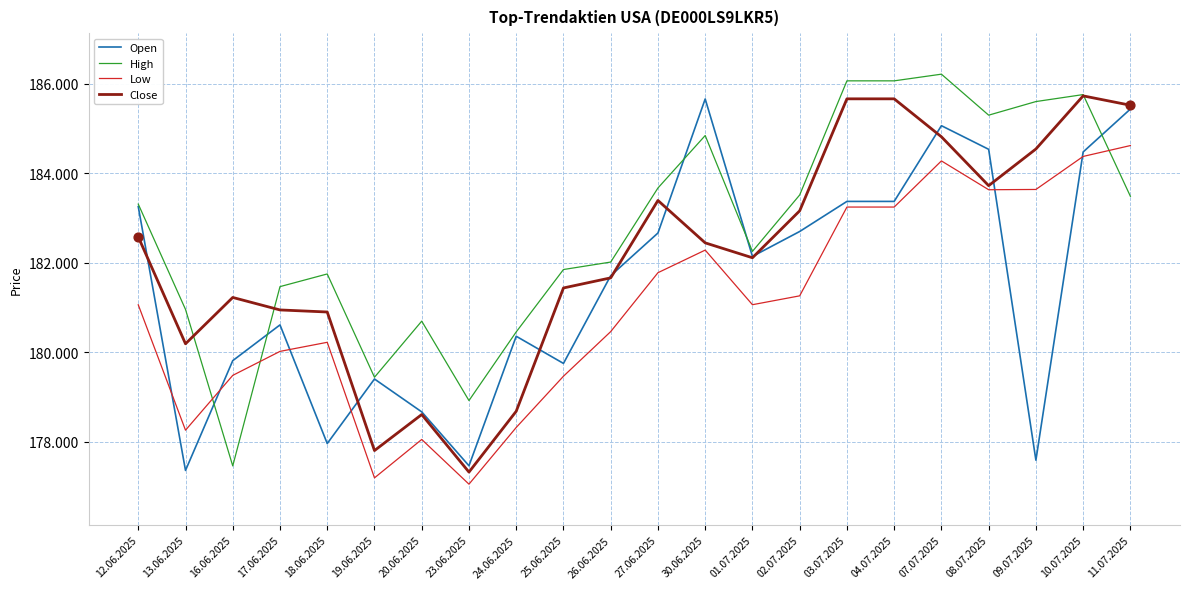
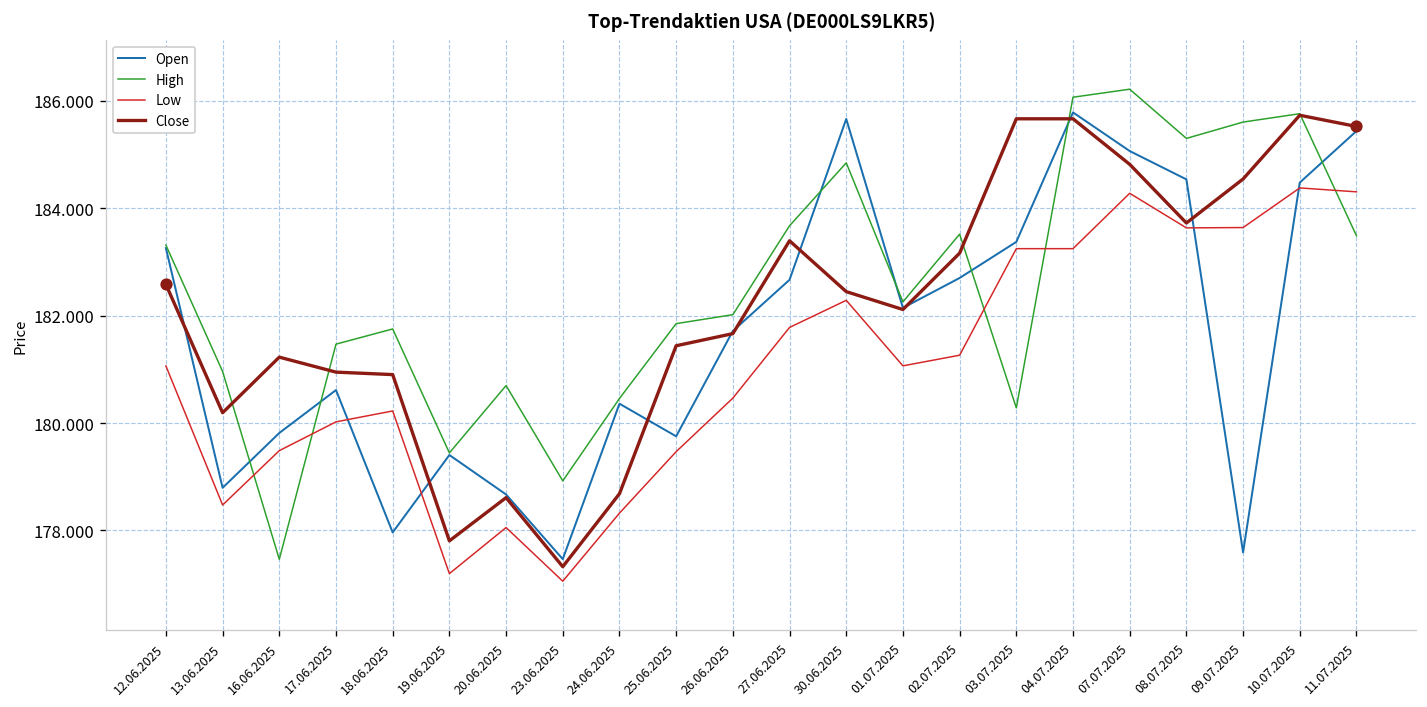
  {
    "Open": {
-     "13.06.2025": 177.4,
+     "13.06.2025": 178.8,
      "16.06.2025": 179.8,
      "17.06.2025": 180.6,
      "18.06.2025": 178.0,
      "20.06.2025": 178.7,
      "23.06.2025": 177.5,
      "24.06.2025": 180.4,
      "25.06.2025": 179.8,
      "27.06.2025": 182.7,
      "30.06.2025": 185.7,
      "02.07.2025": 182.7,
      "03.07.2025": 183.4,
-     "04.07.2025": 183.4,
+     "04.07.2025": 185.8,
      "07.07.2025": 185.1,
      "08.07.2025": 184.5,
      "09.07.2025": 177.6,
      "10.07.2025": 184.5,
      "11.07.2025": 185.4
    },
    "High": {
      "13.06.2025": 181.0,
      "16.06.2025": 177.5,
      "17.06.2025": 181.5,
      "18.06.2025": 181.8,
      "20.06.2025": 180.7,
      "23.06.2025": 178.9,
      "24.06.2025": 180.5,
      "25.06.2025": 181.9,
      "26.06.2025": 182.0,
      "27.06.2025": 183.7,
      "30.06.2025": 184.8,
      "01.07.2025": 182.3,
      "02.07.2025": 183.5,
-     "03.07.2025": 186.1,
+     "03.07.2025": 180.3,
      "04.07.2025": 186.1,
      "07.07.2025": 186.2,
      "08.07.2025": 185.3,
      "09.07.2025": 185.6,
      "11.07.2025": 183.5
    },
    "Low": {
      "12.06.2025": 181.1,
-     "13.06.2025": 178.3,
+     "13.06.2025": 178.5,
      "16.06.2025": 179.5,
      "17.06.2025": 180.0,
      "18.06.2025": 180.2,
      "19.06.2025": 177.2,
      "20.06.2025": 178.1,
      "23.06.2025": 177.1,
      "24.06.2025": 178.3,
      "25.06.2025": 179.5,
      "26.06.2025": 180.5,
      "27.06.2025": 181.8,
      "30.06.2025": 182.3,
      "01.07.2025": 181.1,
      "02.07.2025": 181.3,
      "03.07.2025": 183.2,
      "04.07.2025": 183.2,
      "07.07.2025": 184.3,
      "08.07.2025": 183.6,
      "09.07.2025": 183.6,
      "10.07.2025": 184.4,
-     "11.07.2025": 184.6
+     "11.07.2025": 184.3
    }
  }
